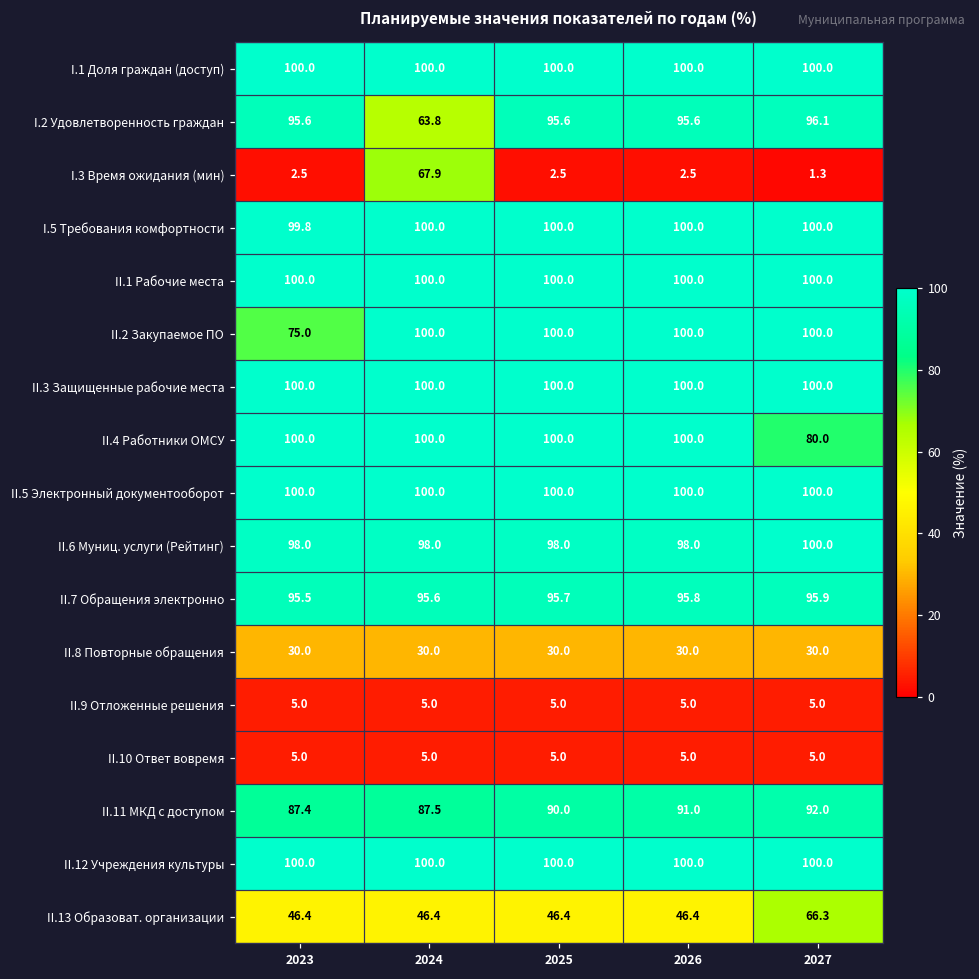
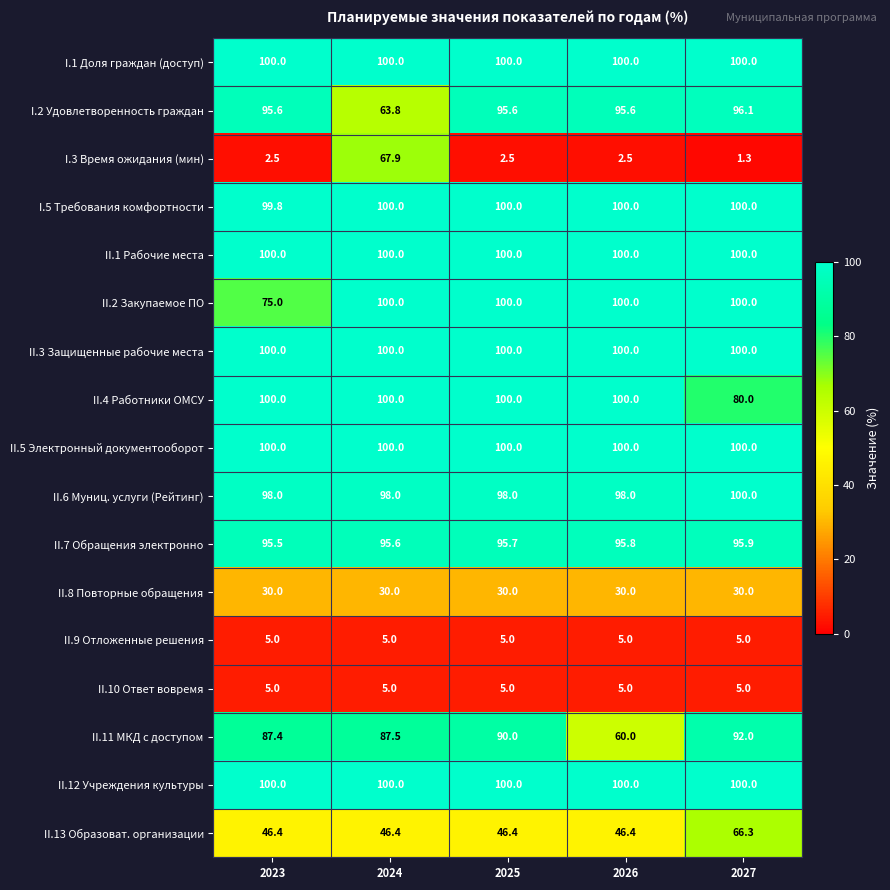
  {
    "I.1 Доля граждан (доступ)": {
      "2023": 100.0,
      "2024": 100.0,
      "2025": 100.0,
      "2026": 100.0,
      "2027": 100.0
    },
    "I.2 Удовлетворенность граждан": {
      "2023": 95.6,
      "2024": 63.8,
      "2025": 95.6,
      "2026": 95.6,
      "2027": 96.1
    },
    "I.3 Время ожидания (мин)": {
      "2023": 2.5,
      "2024": 67.9,
      "2025": 2.5,
      "2026": 2.5,
      "2027": 1.3
    },
    "I.5 Требования комфортности": {
      "2023": 99.8,
      "2024": 100.0,
      "2025": 100.0,
      "2026": 100.0,
      "2027": 100.0
    },
    "II.1 Рабочие места": {
      "2023": 100.0,
      "2024": 100.0,
      "2025": 100.0,
      "2026": 100.0,
      "2027": 100.0
    },
    "II.2 Закупаемое ПО": {
      "2023": 75.0,
      "2024": 100.0,
      "2025": 100.0,
      "2026": 100.0,
      "2027": 100.0
    },
    "II.3 Защищенные рабочие места": {
      "2023": 100.0,
      "2024": 100.0,
      "2025": 100.0,
      "2026": 100.0,
      "2027": 100.0
    },
    "II.4 Работники ОМСУ": {
      "2023": 100.0,
      "2024": 100.0,
      "2025": 100.0,
      "2026": 100.0,
      "2027": 80.0
    },
    "II.5 Электронный документооборот": {
      "2023": 100.0,
      "2024": 100.0,
      "2025": 100.0,
      "2026": 100.0,
      "2027": 100.0
    },
    "II.6 Муниц. услуги (Рейтинг)": {
      "2023": 98.0,
      "2024": 98.0,
      "2025": 98.0,
      "2026": 98.0,
      "2027": 100.0
    },
    "II.7 Обращения электронно": {
      "2023": 95.5,
      "2024": 95.6,
      "2025": 95.7,
      "2026": 95.8,
      "2027": 95.9
    },
    "II.8 Повторные обращения": {
      "2023": 30.0,
      "2024": 30.0,
      "2025": 30.0,
      "2026": 30.0,
      "2027": 30.0
    },
    "II.9 Отложенные решения": {
      "2023": 5.0,
      "2024": 5.0,
      "2025": 5.0,
      "2026": 5.0,
      "2027": 5.0
    },
    "II.10 Ответ вовремя": {
      "2023": 5.0,
      "2024": 5.0,
      "2025": 5.0,
      "2026": 5.0,
      "2027": 5.0
    },
    "II.11 МКД с доступом": {
      "2023": 87.4,
      "2024": 87.5,
      "2025": 90.0,
-     "2026": 91.0,
+     "2026": 60.0,
      "2027": 92.0
    },
    "II.12 Учреждения культуры": {
      "2023": 100.0,
      "2024": 100.0,
      "2025": 100.0,
      "2026": 100.0,
      "2027": 100.0
    },
    "II.13 Образоват. организации": {
      "2023": 46.4,
      "2024": 46.4,
      "2025": 46.4,
      "2026": 46.4,
      "2027": 66.3
    }
  }
